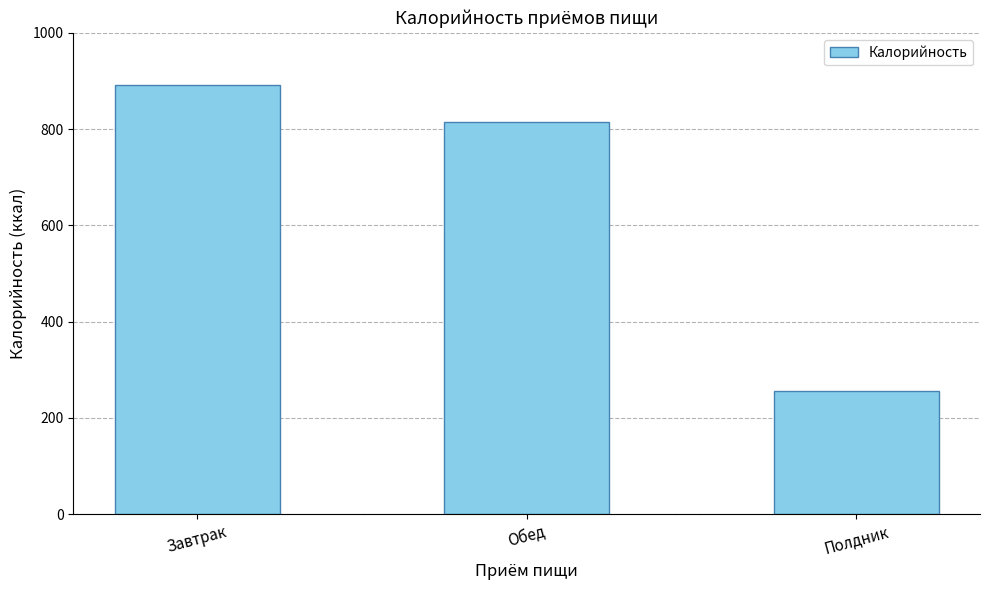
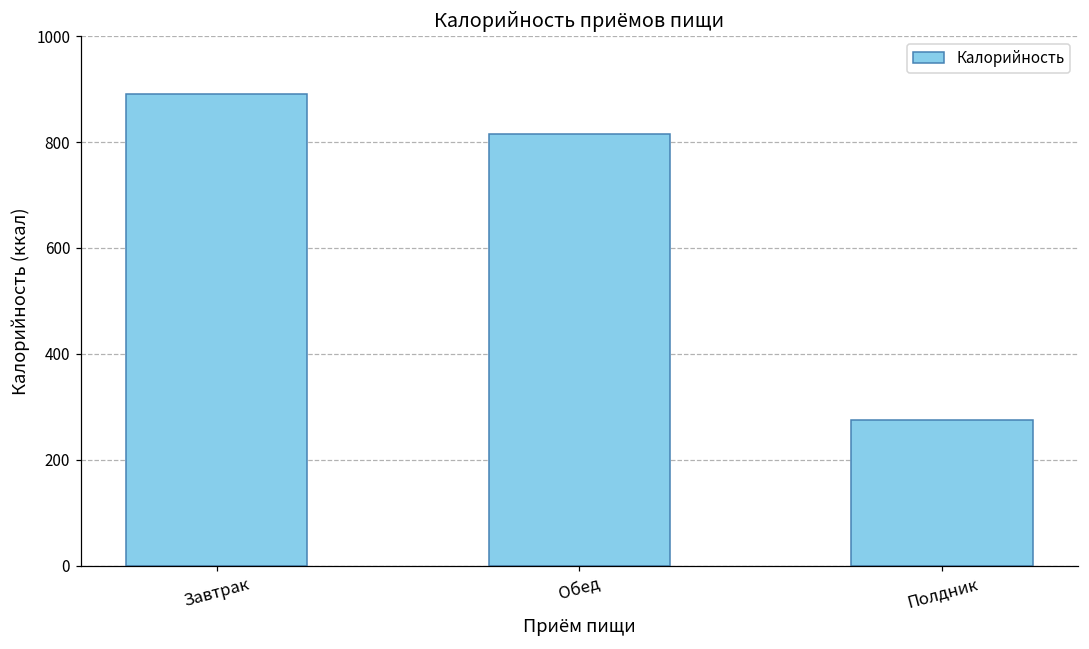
  {
    "Завтрак": 890,
    "Обед": 810,
-   "Полдник": 260
+   "Полдник": 280
  }
